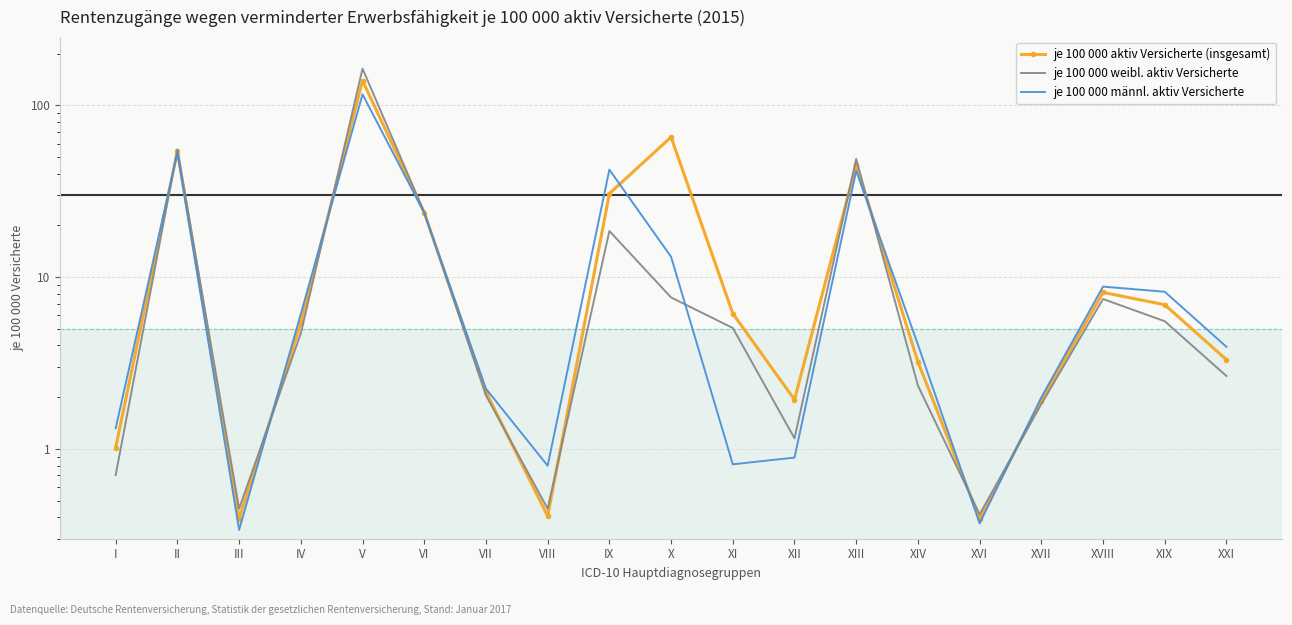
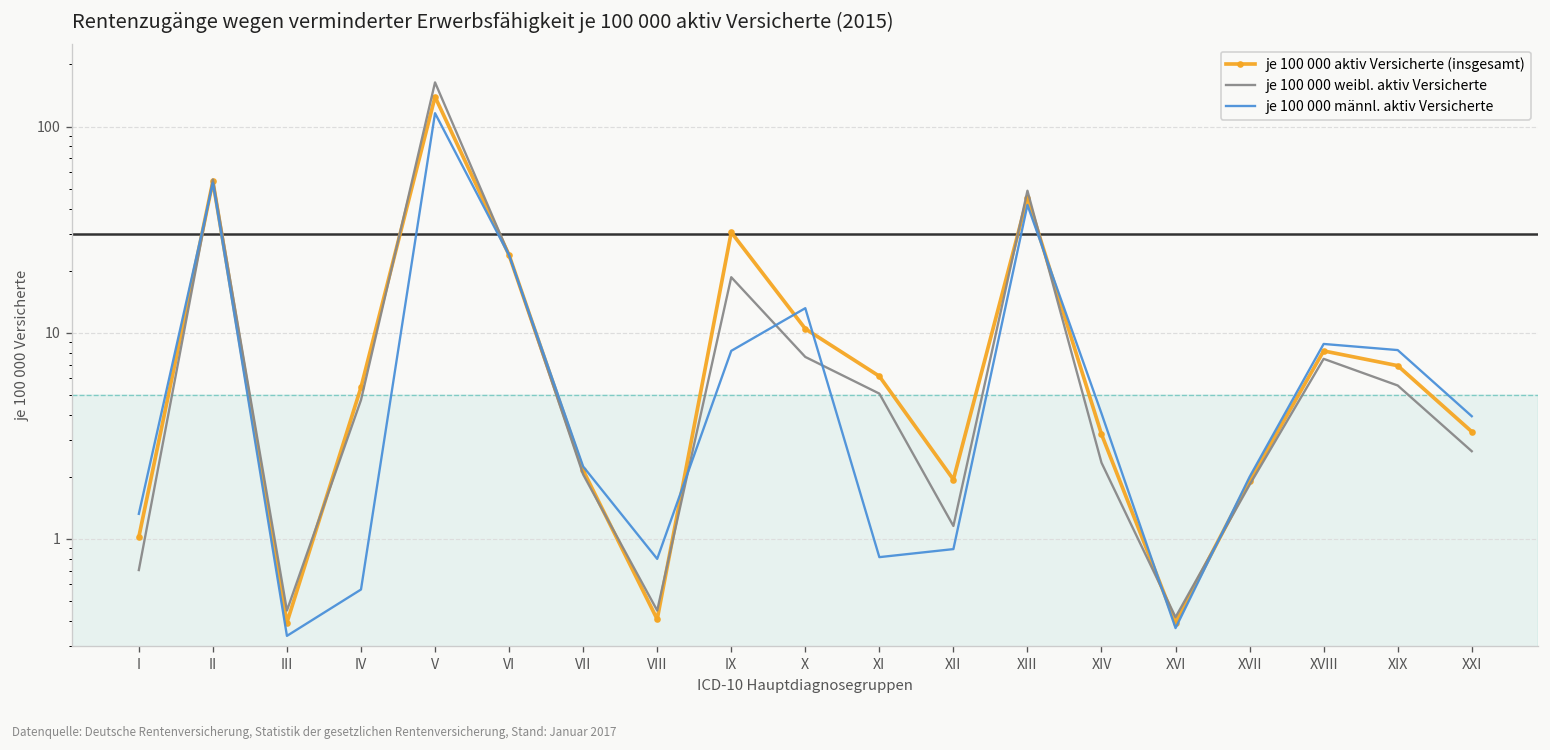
  {
    "je 100 000 aktiv Versicherte (insgesamt)": {
      "I": 1,
      "III": 0.39,
      "IV": 5.4,
      "V": 140,
      "VII": 2.1,
      "VIII": 0.41,
      "IX": 31,
-     "X": 65,
+     "X": 10,
      "XI": 6,
      "XII": 2,
      "XIII": 45,
      "XIV": 3.2,
      "XVI": 0.39,
      "XVII": 1.9,
      "XVIII": 8,
      "XIX": 7,
      "XXI": 3.3
    },
    "je 100 000 weibl. aktiv Versicherte": {
      "I": 0.70,
      "III": 0.45,
      "IV": 4.7,
      "V": 160,
      "VII": 2.0,
      "VIII": 0.45,
      "IX": 19,
      "X": 8,
      "XI": 5.1,
      "XII": 1.2,
      "XIII": 49,
      "XIV": 2.3,
      "XVI": 0.42,
      "XVII": 1.8,
      "XVIII": 7.5,
      "XIX": 5.5,
      "XXI": 2.7
    },
    "je 100 000 männl. aktiv Versicherte": {
      "I": 1.3,
      "III": 0.34,
-     "IV": 6.1,
+     "IV": 0.57,
      "V": 120,
      "VII": 2.2,
      "VIII": 0.8,
-     "IX": 42,
+     "IX": 8,
      "X": 13,
      "XI": 0.8,
      "XII": 0.9,
      "XIII": 42,
      "XIV": 4.1,
      "XVI": 0.37,
      "XVII": 2.0,
      "XVIII": 9,
      "XIX": 8,
      "XXI": 3.9
    }
  }
